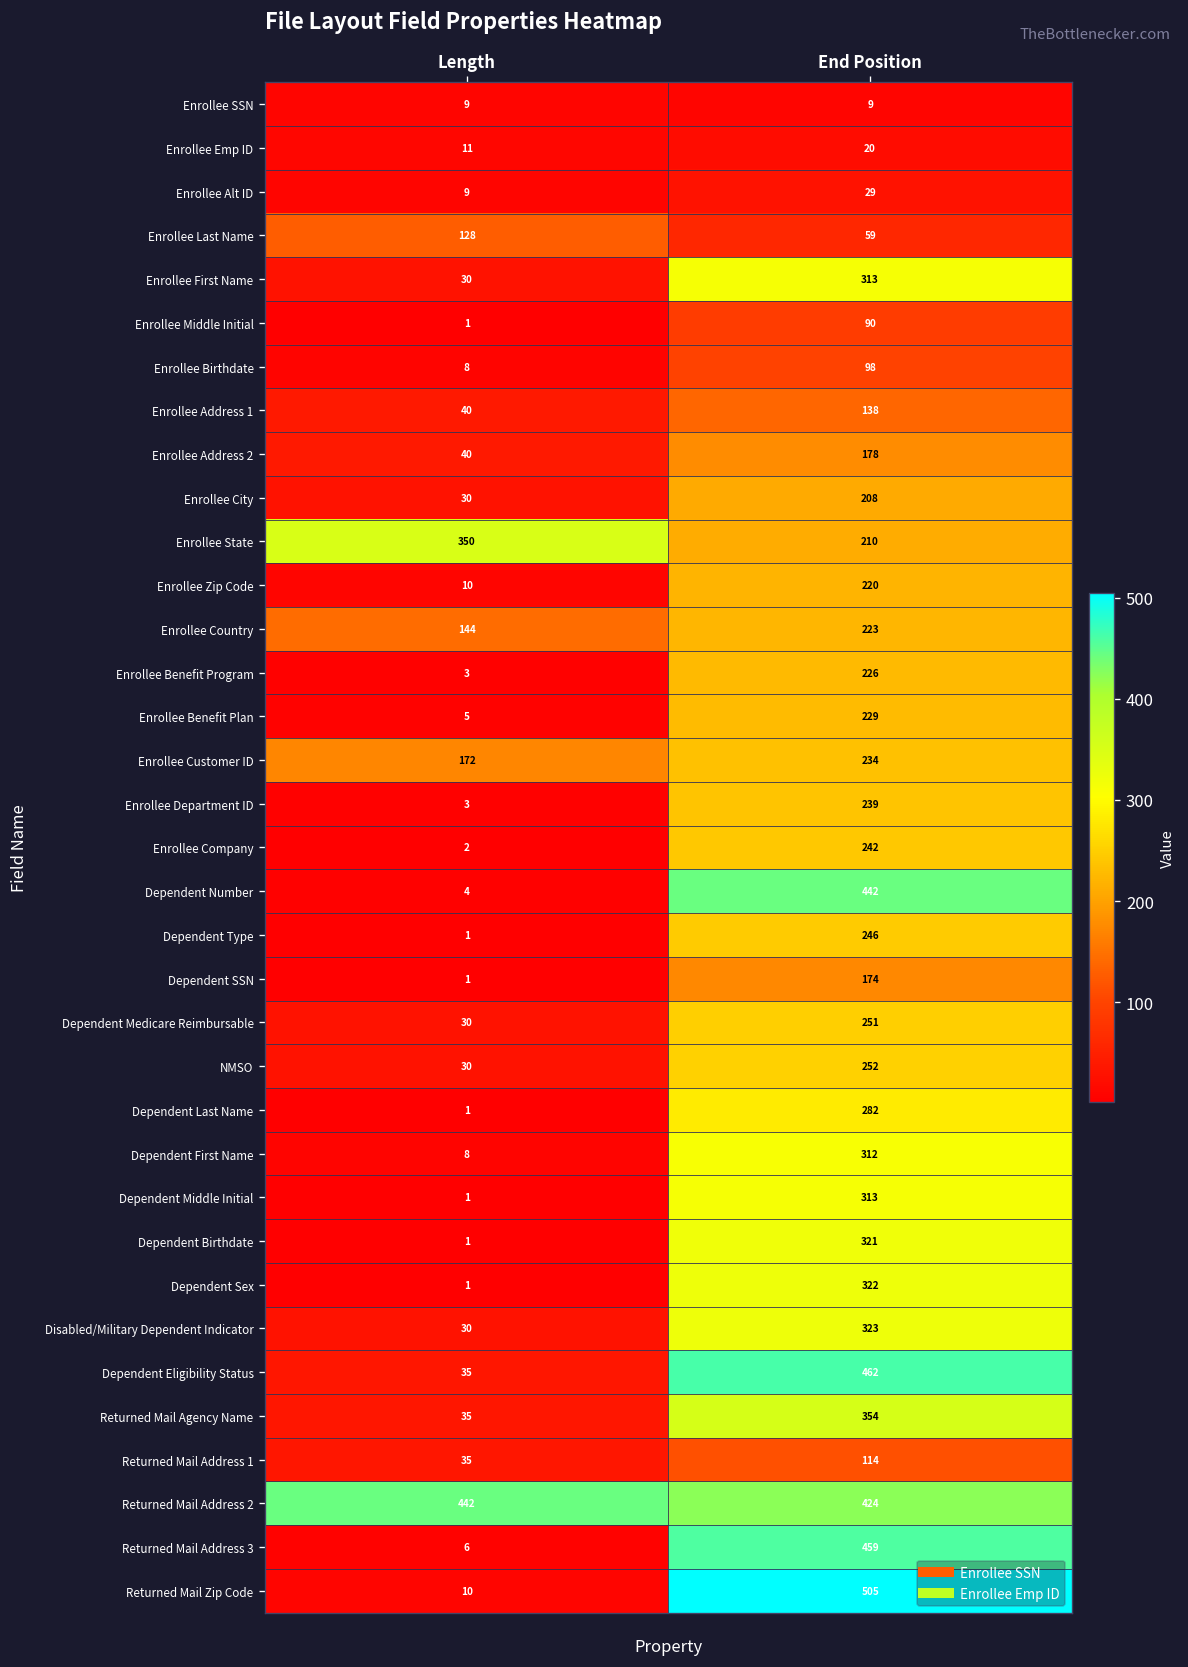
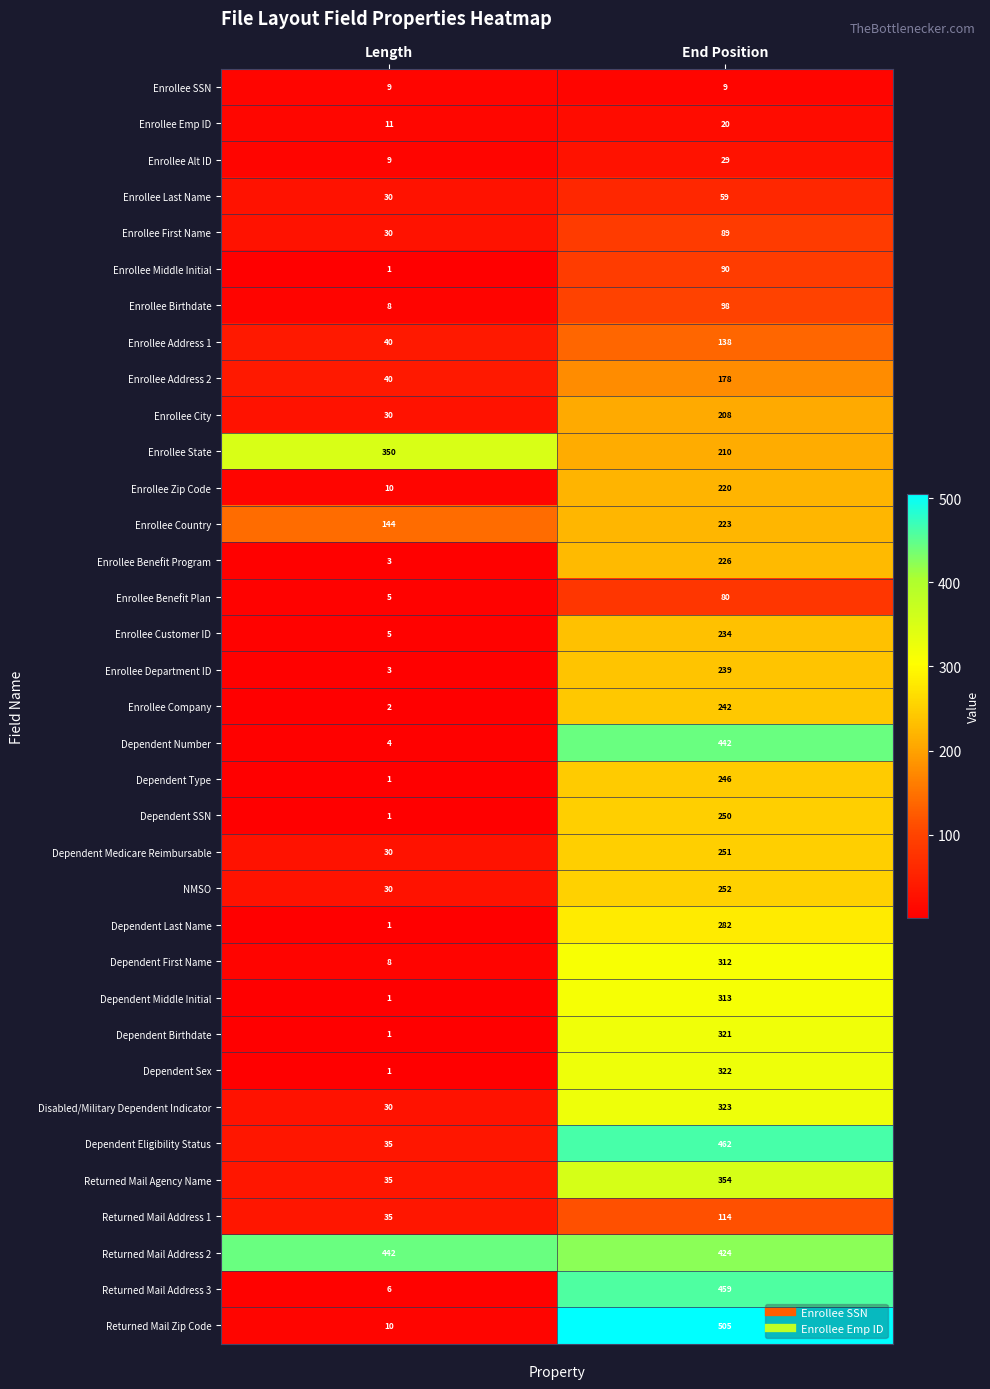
  {
    "Enrollee SSN": {
      "Length": 9,
      "End Position": 9
    },
    "Enrollee Emp ID": {
      "Length": 11,
      "End Position": 20
    },
    "Enrollee Alt ID": {
      "Length": 9,
      "End Position": 29
    },
    "Enrollee Last Name": {
-     "Length": 128,
+     "Length": 30,
      "End Position": 59
    },
    "Enrollee First Name": {
      "Length": 30,
-     "End Position": 313
+     "End Position": 89
    },
    "Enrollee Middle Initial": {
      "Length": 1,
      "End Position": 90
    },
    "Enrollee Birthdate": {
      "Length": 8,
      "End Position": 98
    },
    "Enrollee Address 1": {
      "Length": 40,
      "End Position": 138
    },
    "Enrollee Address 2": {
      "Length": 40,
      "End Position": 178
    },
    "Enrollee City": {
      "Length": 30,
      "End Position": 208
    },
    "Enrollee State": {
      "Length": 350,
      "End Position": 210
    },
    "Enrollee Zip Code": {
      "Length": 10,
      "End Position": 220
    },
    "Enrollee Country": {
      "Length": 144,
      "End Position": 223
    },
    "Enrollee Benefit Program": {
      "Length": 3,
      "End Position": 226
    },
    "Enrollee Benefit Plan": {
      "Length": 5,
-     "End Position": 229
+     "End Position": 80
    },
    "Enrollee Customer ID": {
-     "Length": 172,
+     "Length": 5,
      "End Position": 234
    },
    "Enrollee Department ID": {
      "Length": 3,
      "End Position": 239
    },
    "Enrollee Company": {
      "Length": 2,
      "End Position": 242
    },
    "Dependent Number": {
      "Length": 4,
      "End Position": 442
    },
    "Dependent Type": {
      "Length": 1,
      "End Position": 246
    },
    "Dependent SSN": {
      "Length": 1,
-     "End Position": 174
+     "End Position": 250
    },
    "Dependent Medicare Reimbursable": {
      "Length": 30,
      "End Position": 251
    },
    "NMSO": {
      "Length": 30,
      "End Position": 252
    },
    "Dependent Last Name": {
      "Length": 1,
      "End Position": 282
    },
    "Dependent First Name": {
      "Length": 8,
      "End Position": 312
    },
    "Dependent Middle Initial": {
      "Length": 1,
      "End Position": 313
    },
    "Dependent Birthdate": {
      "Length": 1,
      "End Position": 321
    },
    "Dependent Sex": {
      "Length": 1,
      "End Position": 322
    },
    "Disabled/Military Dependent Indicator": {
      "Length": 30,
      "End Position": 323
    },
    "Dependent Eligibility Status": {
      "Length": 35,
      "End Position": 462
    },
    "Returned Mail Agency Name": {
      "Length": 35,
      "End Position": 354
    },
    "Returned Mail Address 1": {
      "Length": 35,
      "End Position": 114
    },
    "Returned Mail Address 2": {
      "Length": 442,
      "End Position": 424
    },
    "Returned Mail Address 3": {
      "Length": 6,
      "End Position": 459
    },
    "Returned Mail Zip Code": {
      "Length": 10,
      "End Position": 505
    }
  }
